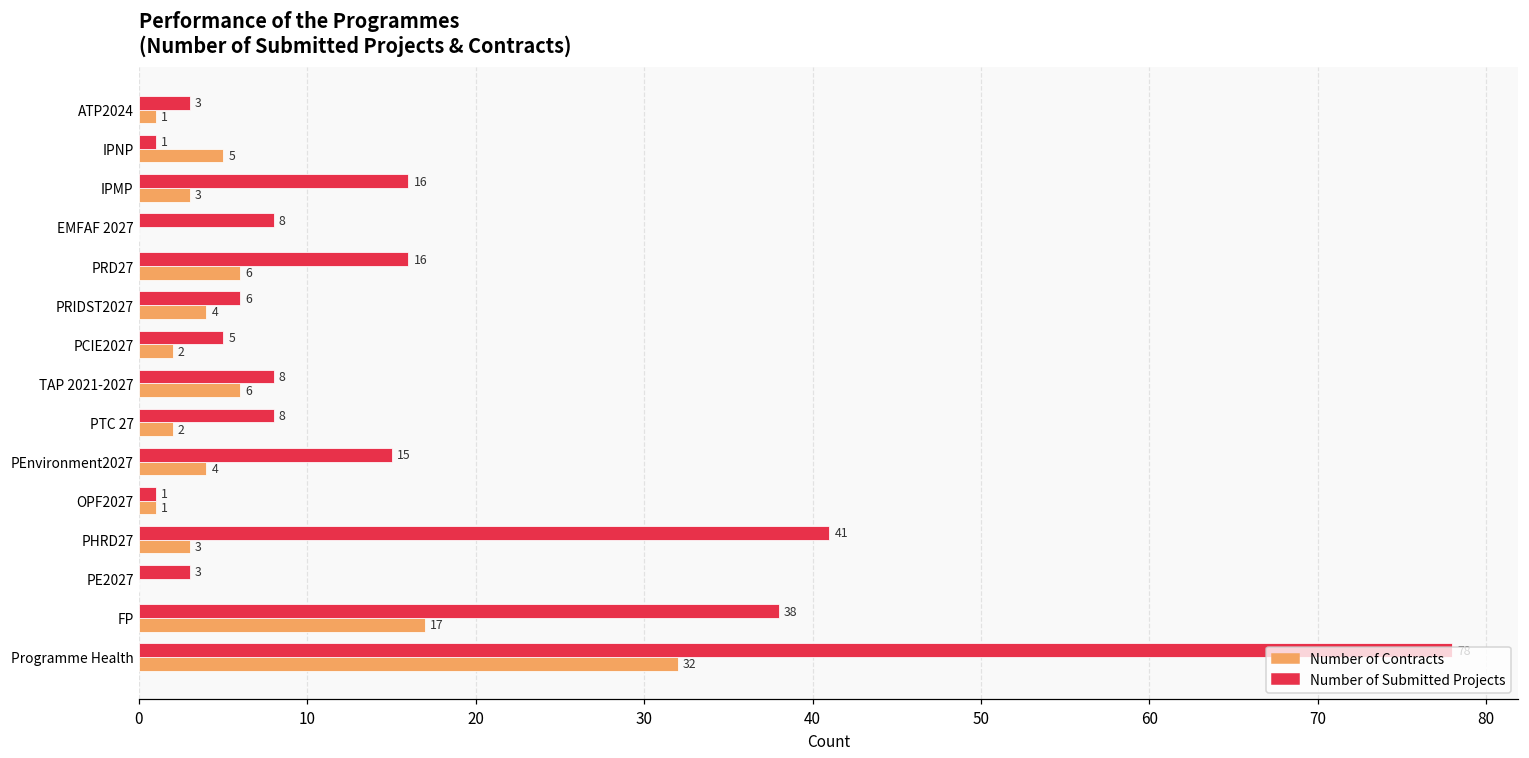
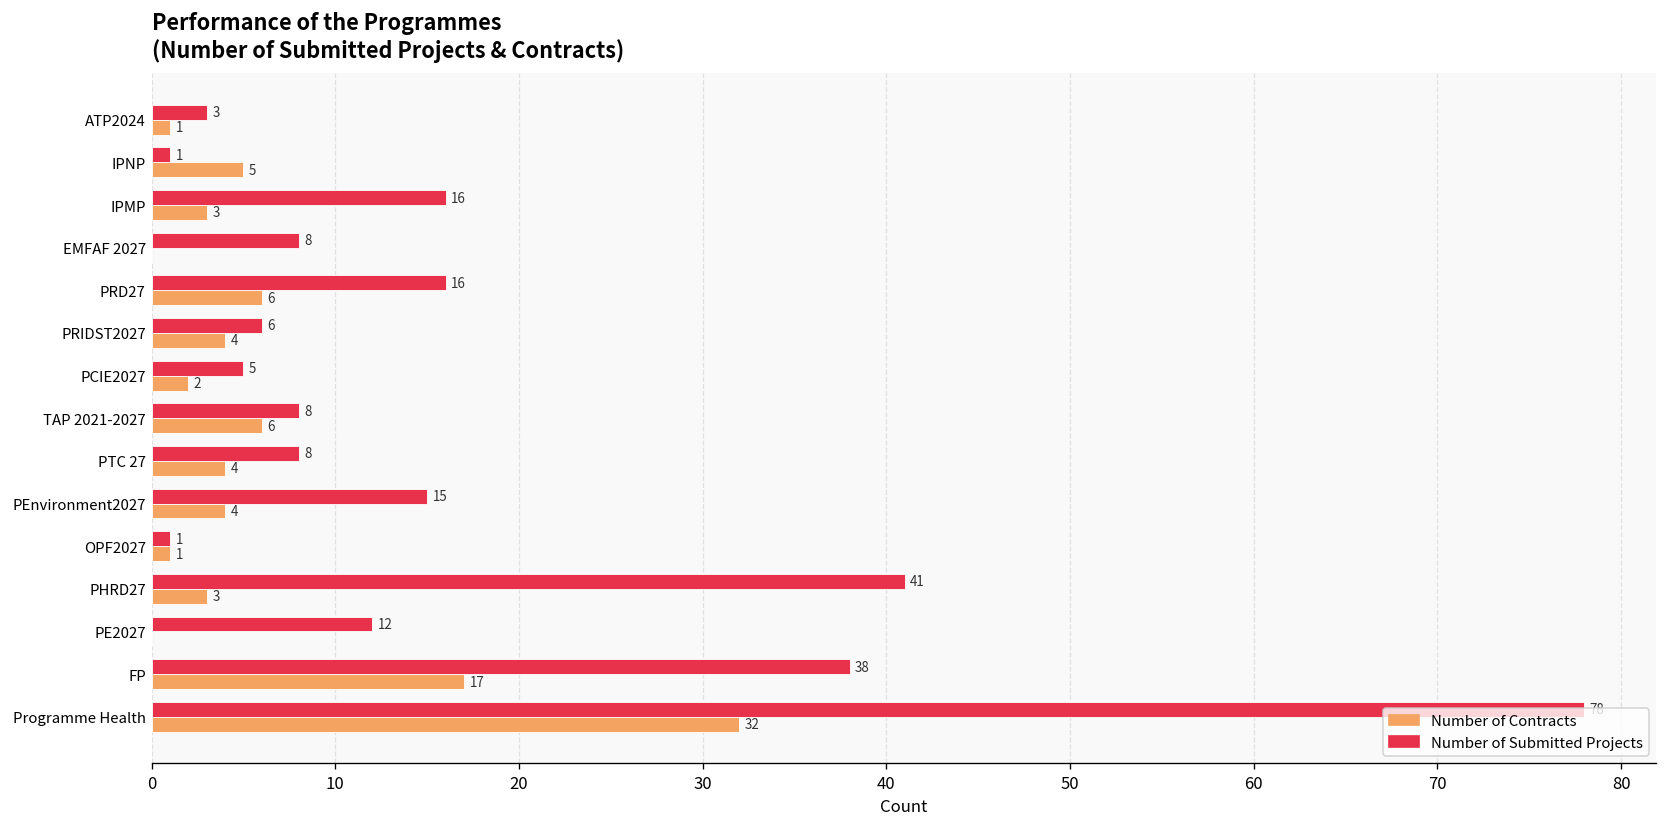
  {
    "Number of Contracts": {
      "ATP2024": 1,
      "IPNP": 5,
      "IPMP": 3,
      "PRD27": 6,
      "PRIDST2027": 4,
      "PCIE2027": 2,
      "TAP 2021-2027": 6,
-     "PTC 27": 2,
+     "PTC 27": 4,
      "PEnvironment2027": 4,
      "OPF2027": 1,
      "PHRD27": 3,
      "FP": 17,
      "Programme Health": 32
    },
    "Number of Submitted Projects": {
      "ATP2024": 3,
      "IPNP": 1,
      "IPMP": 16,
      "EMFAF 2027": 8,
      "PRD27": 16,
      "PRIDST2027": 6,
      "PCIE2027": 5,
      "TAP 2021-2027": 8,
      "PTC 27": 8,
      "PEnvironment2027": 15,
      "OPF2027": 1,
      "PHRD27": 41,
-     "PE2027": 3,
+     "PE2027": 12,
      "FP": 38
    }
  }
